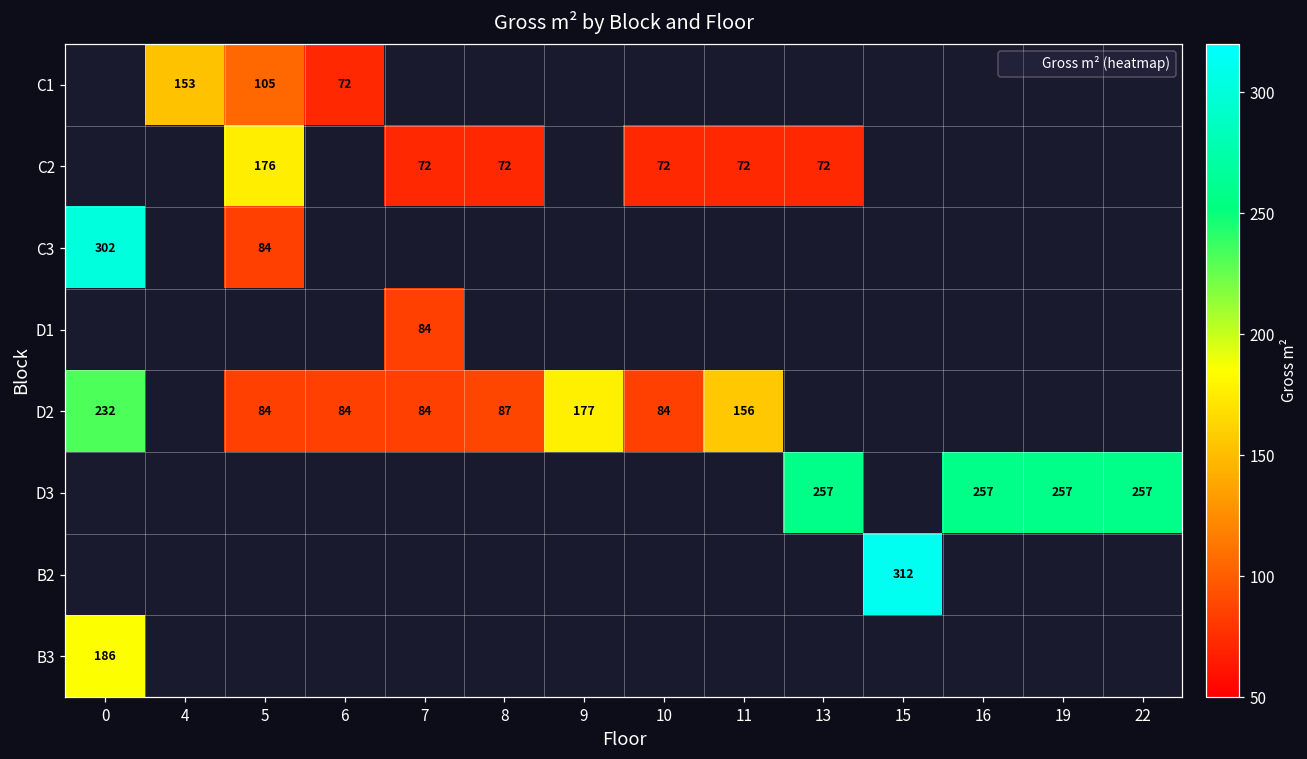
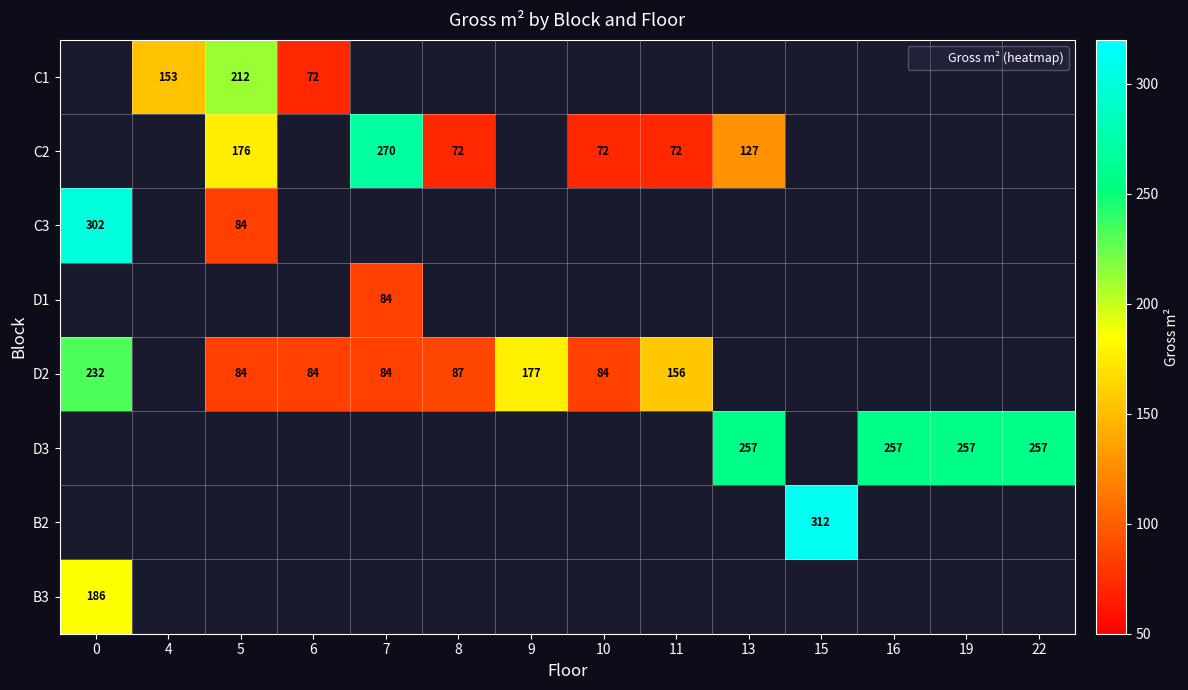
  {
    "C1": {
      "4": 153,
-     "5": 105,
+     "5": 212,
      "6": 72
    },
    "C2": {
      "5": 176,
-     "7": 72,
+     "7": 270,
      "8": 72,
      "10": 72,
      "11": 72,
-     "13": 72
+     "13": 127
    },
    "C3": {
      "0": 302,
      "5": 84
    },
    "D1": {
      "7": 84
    },
    "D2": {
      "0": 232,
      "5": 84,
      "6": 84,
      "7": 84,
      "8": 87,
      "9": 177,
      "10": 84,
      "11": 156
    },
    "D3": {
      "13": 257,
      "16": 257,
      "19": 257,
      "22": 257
    },
    "B2": {
      "15": 312
    },
    "B3": {
      "0": 186
    }
  }
